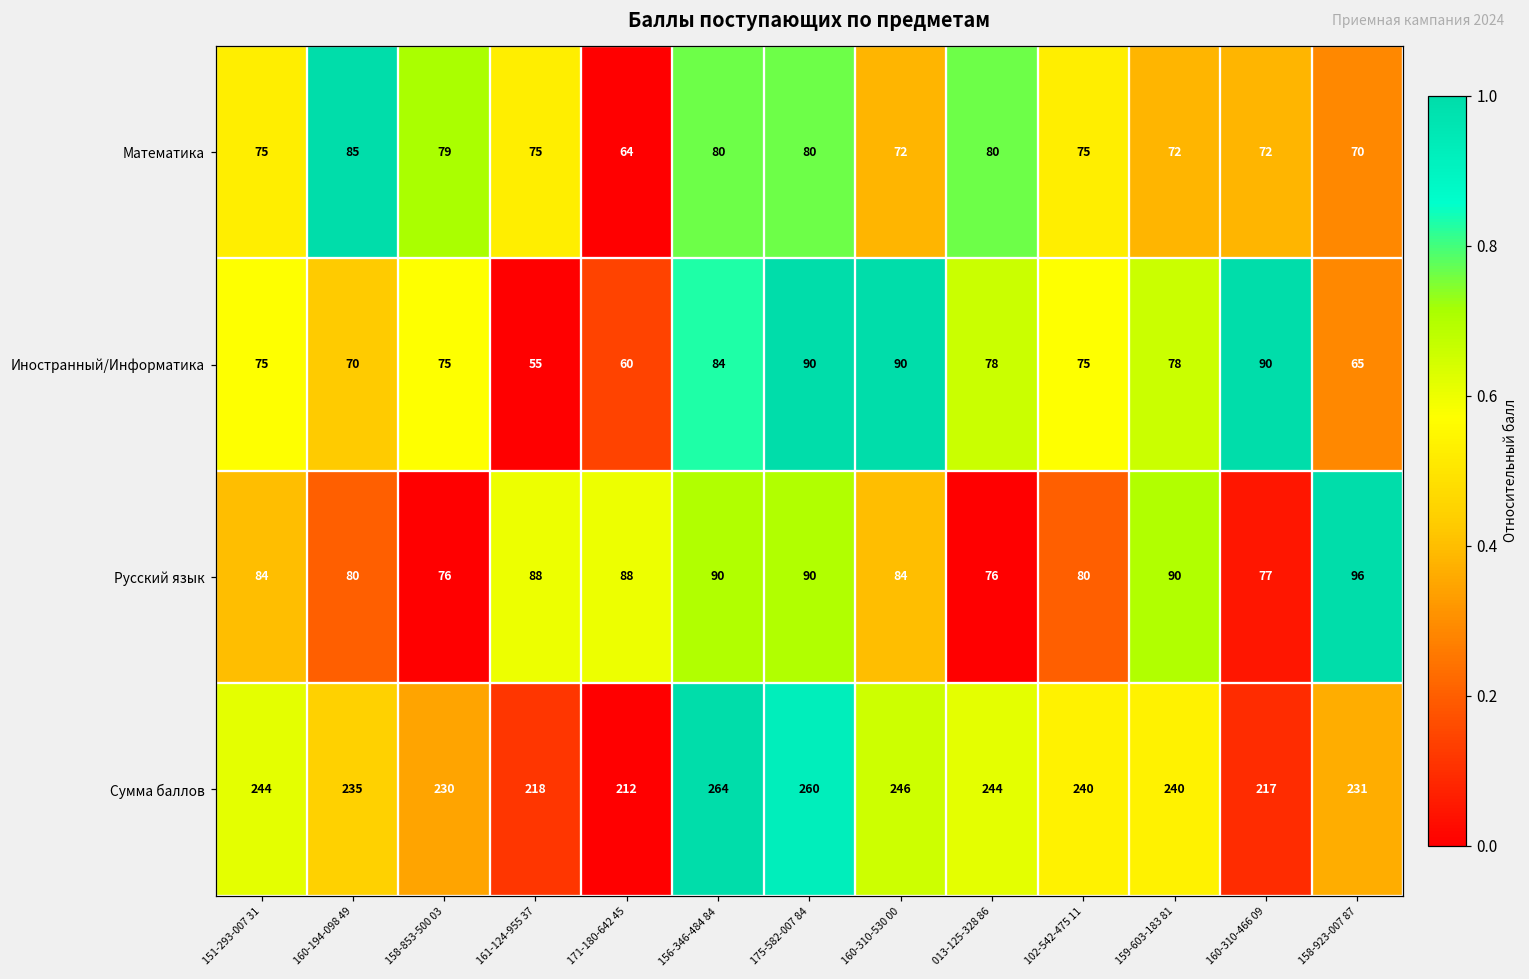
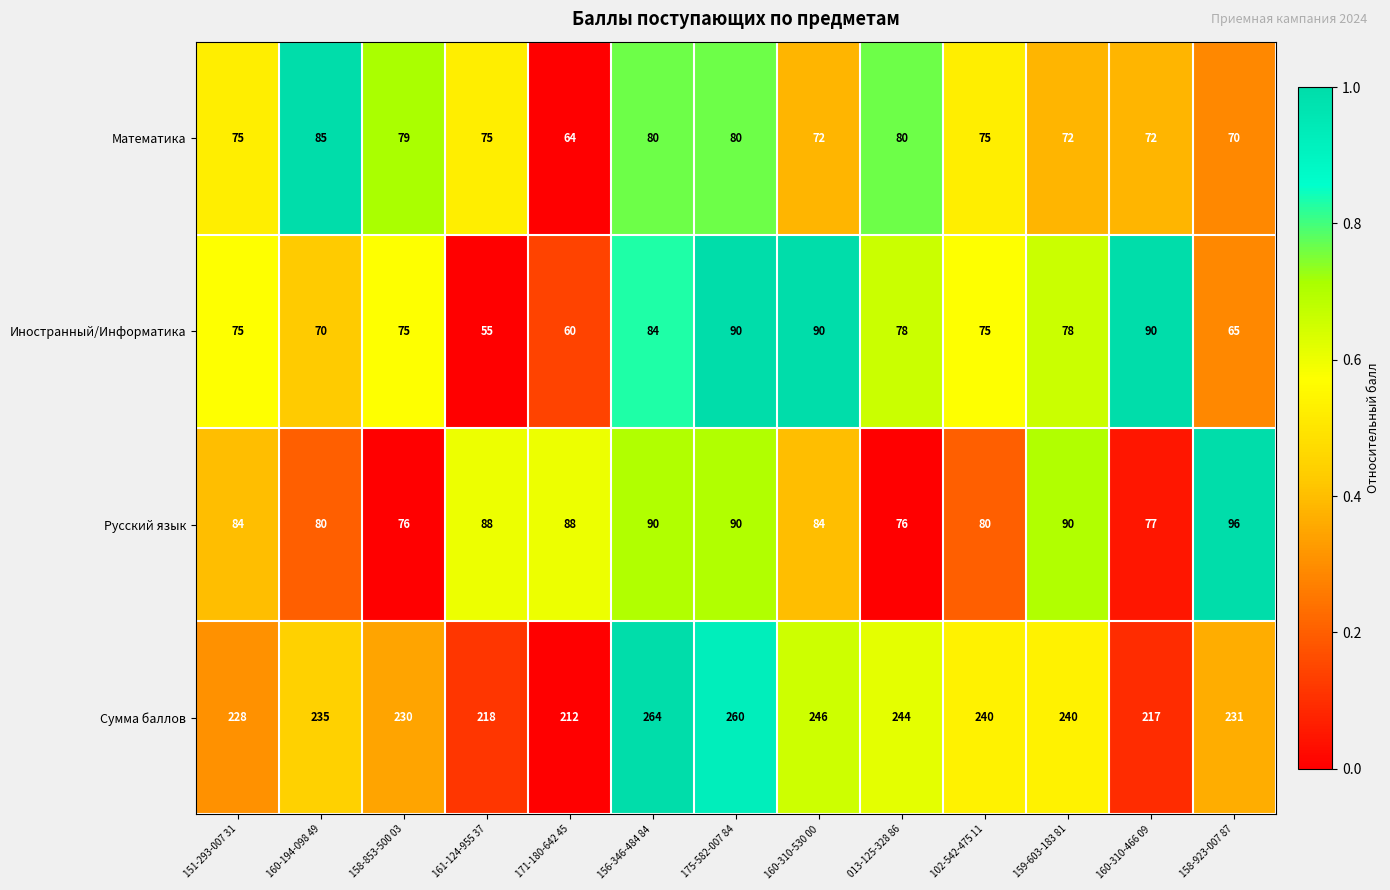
  {
    "Математика": {
      "151-293-007 31": 75,
      "160-194-098 49": 85,
      "158-853-500 03": 79,
      "161-124-955 37": 75,
      "171-180-642 45": 64,
      "156-346-484 84": 80,
      "175-582-007 84": 80,
      "160-310-530 00": 72,
      "013-125-328 86": 80,
      "102-542-475 11": 75,
      "159-603-183 81": 72,
      "160-310-466 09": 72,
      "158-923-007 87": 70
    },
    "Иностранный/Информатика": {
      "151-293-007 31": 75,
      "160-194-098 49": 70,
      "158-853-500 03": 75,
      "161-124-955 37": 55,
      "171-180-642 45": 60,
      "156-346-484 84": 84,
      "175-582-007 84": 90,
      "160-310-530 00": 90,
      "013-125-328 86": 78,
      "102-542-475 11": 75,
      "159-603-183 81": 78,
      "160-310-466 09": 90,
      "158-923-007 87": 65
    },
    "Русский язык": {
      "151-293-007 31": 84,
      "160-194-098 49": 80,
      "158-853-500 03": 76,
      "161-124-955 37": 88,
      "171-180-642 45": 88,
      "156-346-484 84": 90,
      "175-582-007 84": 90,
      "160-310-530 00": 84,
      "013-125-328 86": 76,
      "102-542-475 11": 80,
      "159-603-183 81": 90,
      "160-310-466 09": 77,
      "158-923-007 87": 96
    },
    "Сумма баллов": {
-     "151-293-007 31": 244,
+     "151-293-007 31": 228,
      "160-194-098 49": 235,
      "158-853-500 03": 230,
      "161-124-955 37": 218,
      "171-180-642 45": 212,
      "156-346-484 84": 264,
      "175-582-007 84": 260,
      "160-310-530 00": 246,
      "013-125-328 86": 244,
      "102-542-475 11": 240,
      "159-603-183 81": 240,
      "160-310-466 09": 217,
      "158-923-007 87": 231
    }
  }
